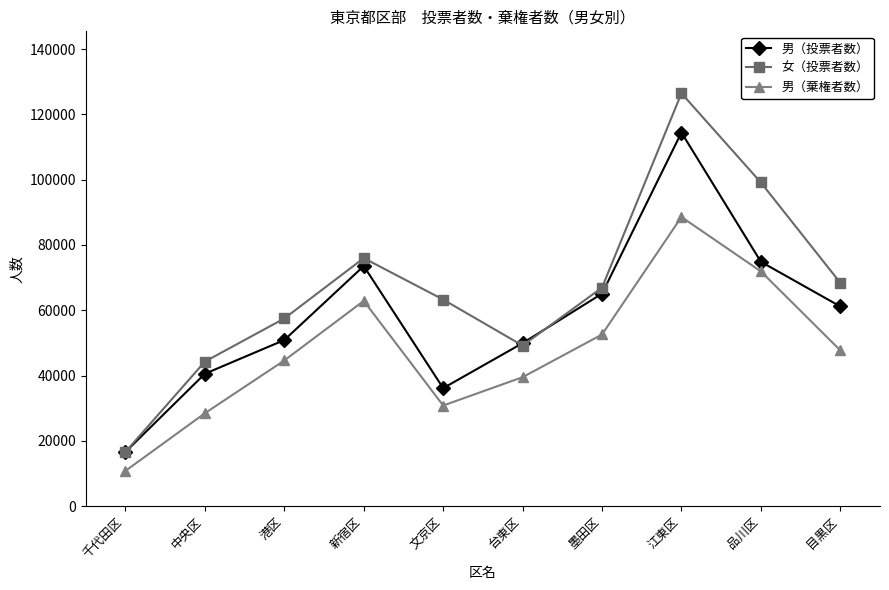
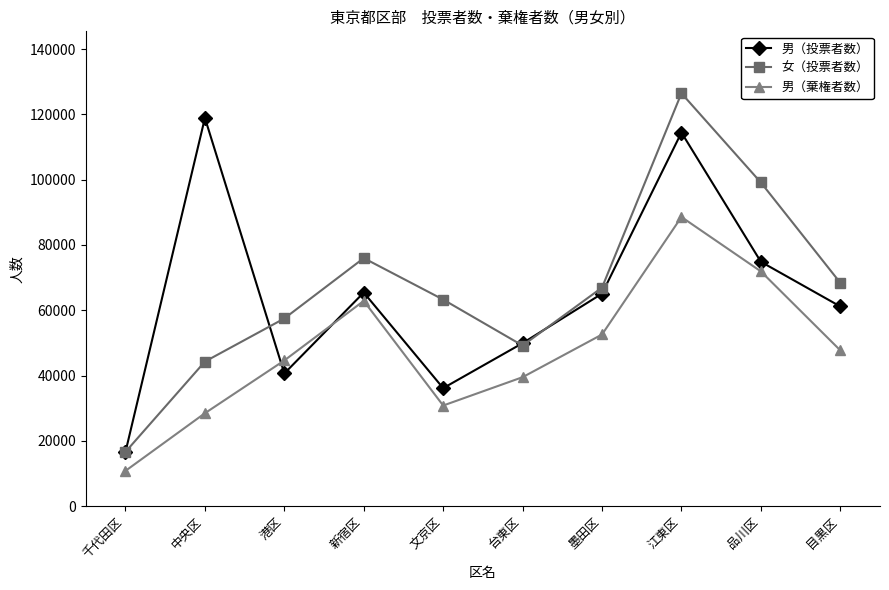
  {
    "男（投票者数）": {
-     "中央区": 41000,
-     "港区": 51000,
-     "新宿区": 74000,
+     "中央区": 119000,
+     "港区": 41000,
+     "新宿区": 65000,
      "文京区": 36000,
      "墨田区": 65000,
      "江東区": 114000,
      "品川区": 75000,
      "目黒区": 61000
    }
  }
